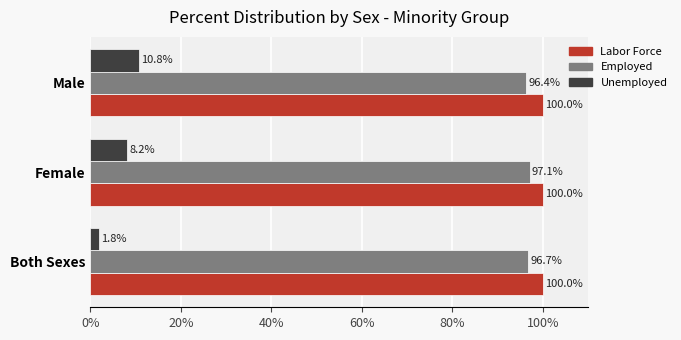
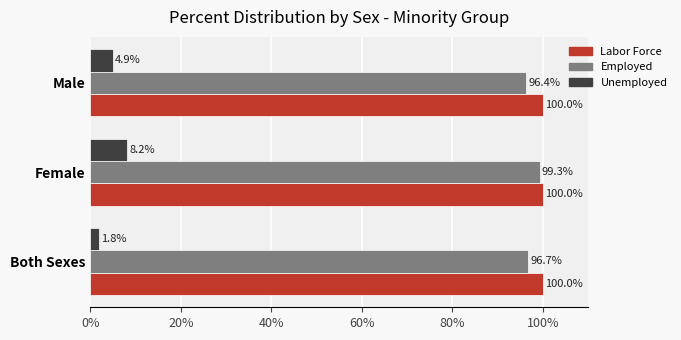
  {
    "Labor Force": {
      "Male": "100.0%",
      "Female": "100.0%",
      "Both Sexes": "100.0%"
    },
    "Employed": {
      "Male": "96.4%",
-     "Female": "97.1%",
+     "Female": "99.3%",
      "Both Sexes": "96.7%"
    },
    "Unemployed": {
-     "Male": "10.8%",
+     "Male": "4.9%",
      "Female": "8.2%",
      "Both Sexes": "1.8%"
    }
  }
